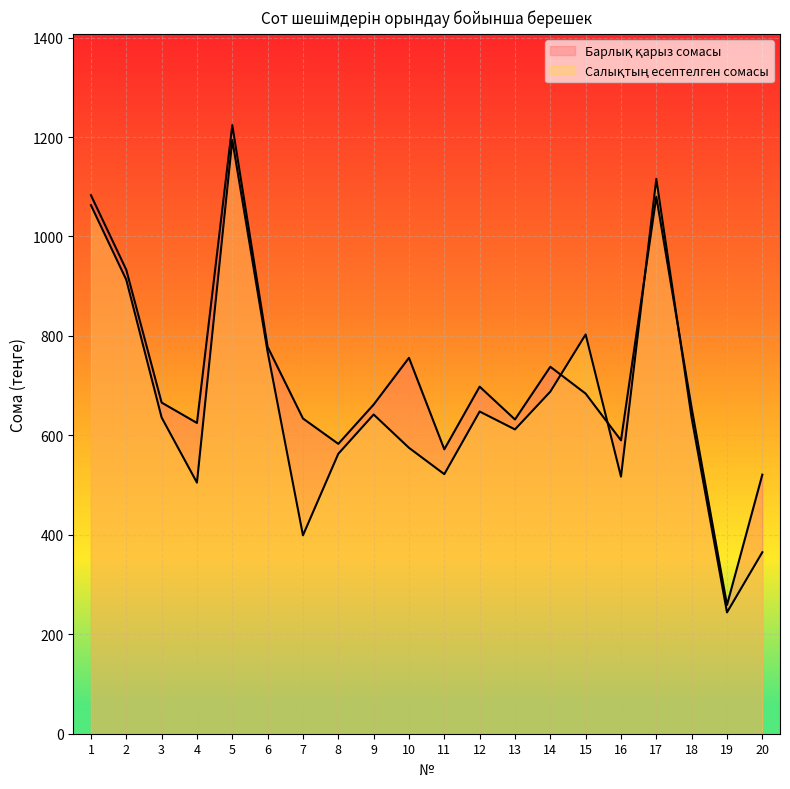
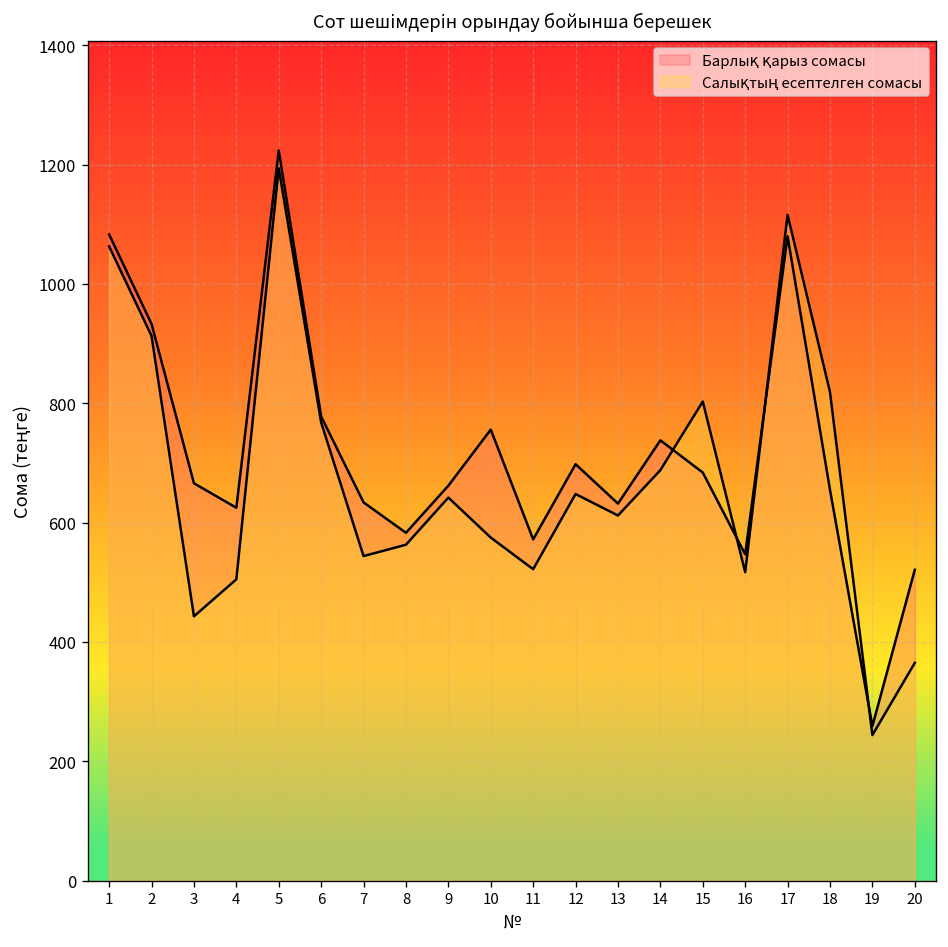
  {
    "Барлық қарыз сомасы": {
      "1": 1080,
      "2": 930,
      "3": 670,
      "4": 630,
      "5": 1220,
      "6": 780,
      "7": 630,
      "8": 580,
      "9": 660,
      "10": 760,
      "11": 570,
      "12": 700,
      "13": 630,
      "14": 740,
      "15": 680,
-     "16": 590,
+     "16": 550,
      "17": 1080,
      "18": 660,
      "19": 260,
      "20": 520
    },
    "Салықтың есептелген сомасы": {
      "1": 1060,
      "2": 910,
-     "3": 640,
+     "3": 440,
      "4": 510,
      "5": 1190,
      "6": 770,
-     "7": 400,
+     "7": 540,
      "8": 560,
      "9": 640,
      "10": 580,
      "11": 520,
      "12": 650,
      "13": 610,
      "14": 690,
      "15": 800,
      "16": 520,
      "17": 1120,
-     "18": 640,
+     "18": 820,
      "19": 240,
      "20": 370
    }
  }
